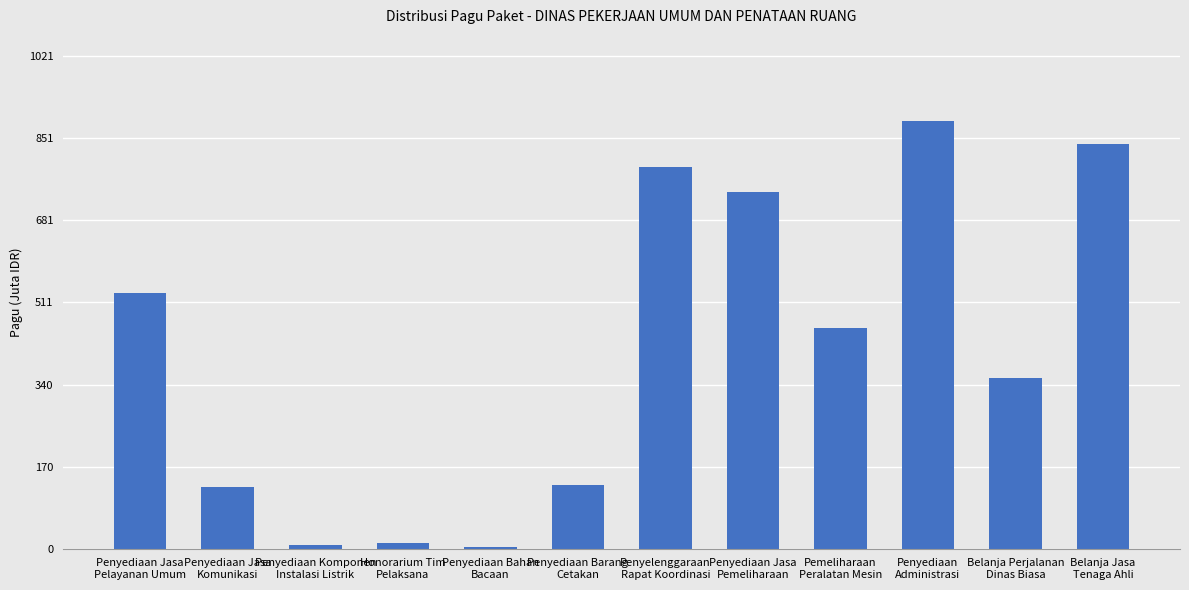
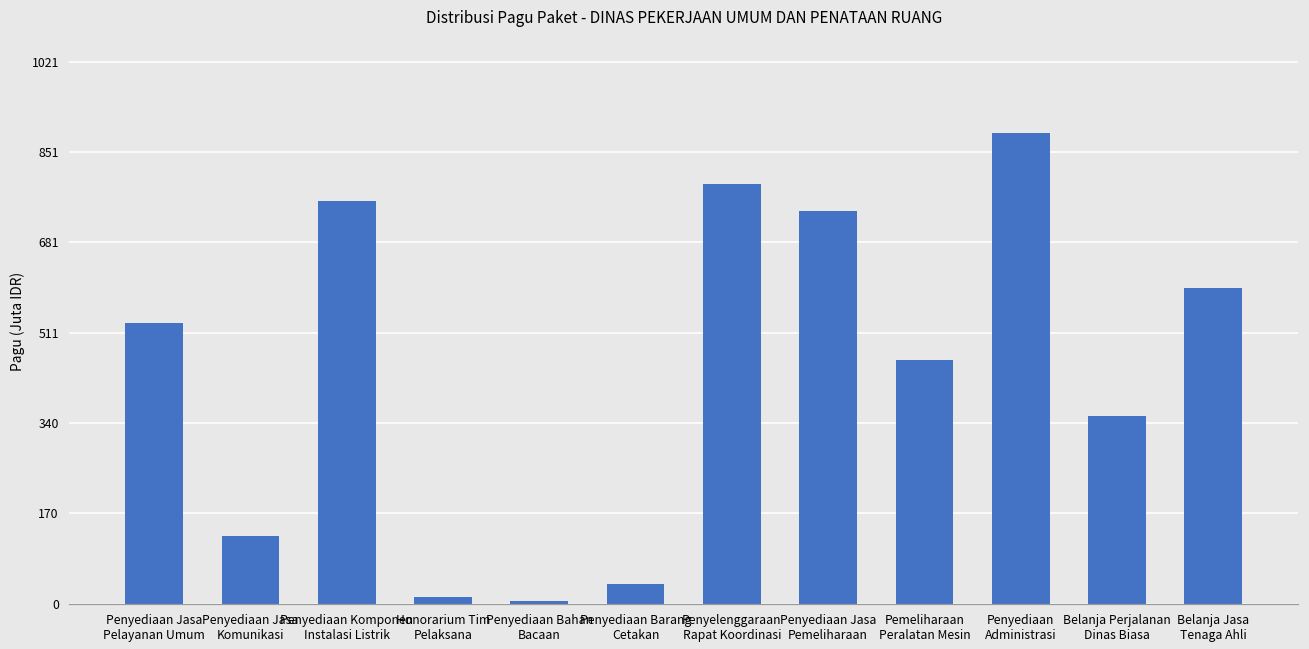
  {
    "Penyediaan Jasa Pelayanan Umum": 530,
-   "Penyediaan Komponen Instalasi Listrik": 10,
-   "Penyediaan Barang Cetakan": 130,
+   "Penyediaan Komponen Instalasi Listrik": 760,
+   "Penyediaan Barang Cetakan": 40,
    "Penyelenggaraan Rapat Koordinasi": 790,
    "Penyediaan Jasa Pemeliharaan": 740,
    "Pemeliharaan Peralatan Mesin": 460,
    "Penyediaan Administrasi": 890,
    "Belanja Perjalanan Dinas Biasa": 350,
-   "Belanja Jasa Tenaga Ahli": 840
+   "Belanja Jasa Tenaga Ahli": 590
  }
